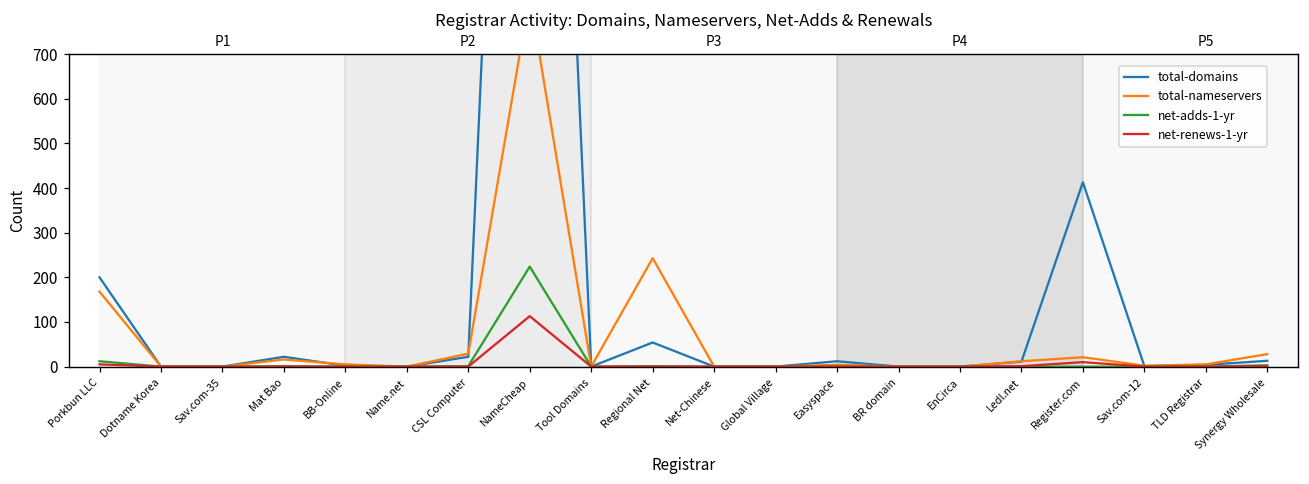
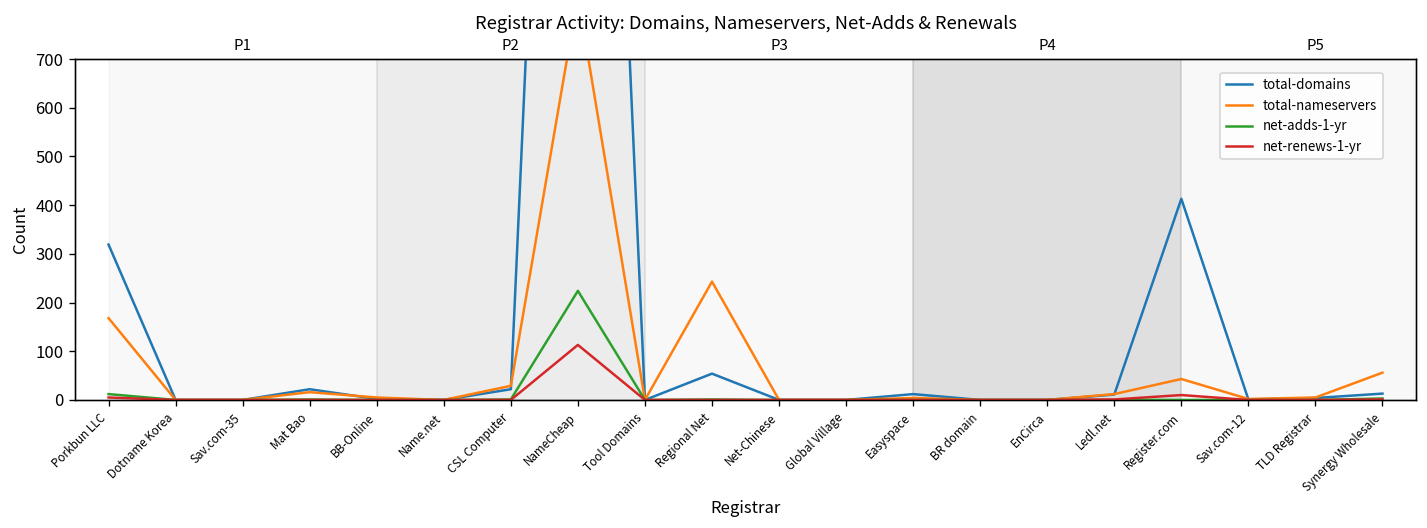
  {
    "total-domains": {
-     "Porkbun LLC": 200,
+     "Porkbun LLC": 320,
      "CSL Computer": 20,
      "Regional Net": 50,
      "Easyspace": 10,
      "Register.com": 410,
      "Synergy Wholesale": 10
    },
    "total-nameservers": {
      "Porkbun LLC": 170,
      "CSL Computer": 30,
      "Regional Net": 240,
-     "Register.com": 20,
-     "Synergy Wholesale": 30
+     "Register.com": 40,
+     "Synergy Wholesale": 60
    },
    "net-adds-1-yr": {
      "Porkbun LLC": 10,
      "NameCheap": 220,
      "Register.com": 0
    },
    "net-renews-1-yr": {
      "Porkbun LLC": 10,
      "NameCheap": 110,
      "Register.com": 10
    }
  }
